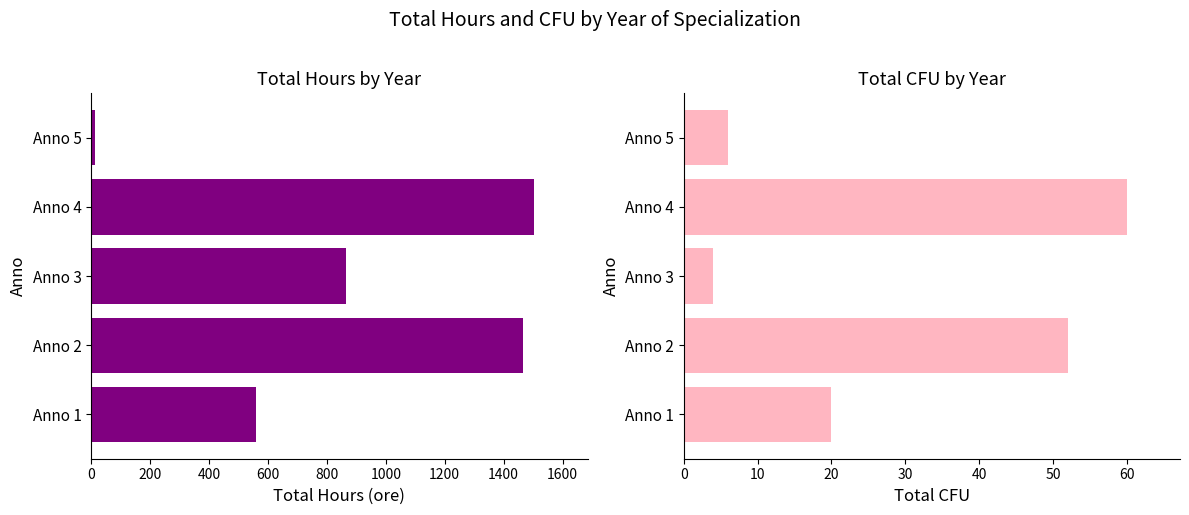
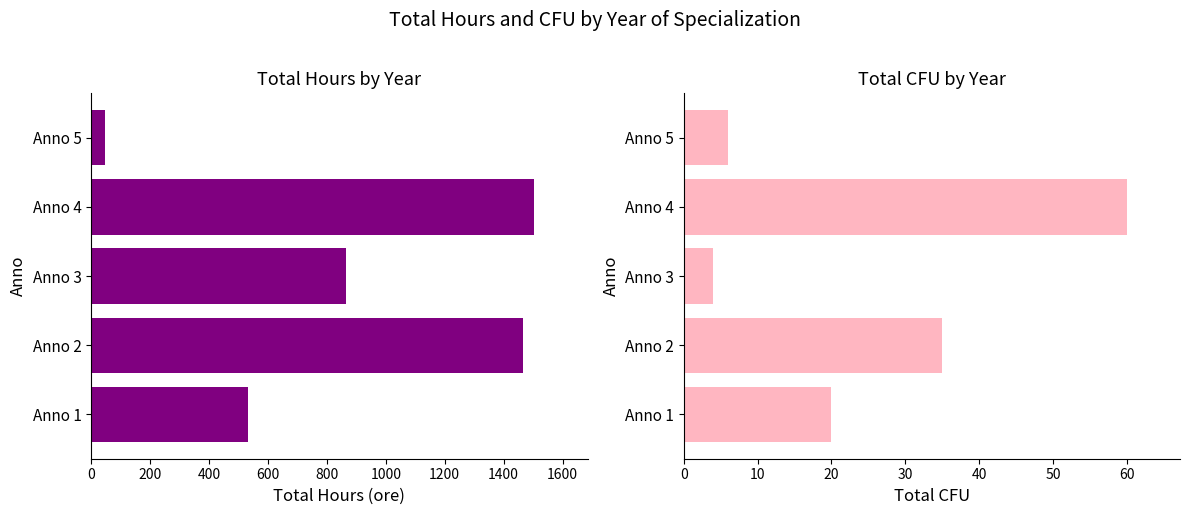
  {
    "Total Hours by Year": {
-     "Anno 5": 10,
+     "Anno 5": 50,
      "Anno 4": 1500,
      "Anno 3": 860,
      "Anno 2": 1460,
-     "Anno 1": 560
+     "Anno 1": 530
    },
    "Total CFU by Year": {
      "Anno 5": 6,
      "Anno 4": 60,
      "Anno 3": 4,
-     "Anno 2": 52,
+     "Anno 2": 35,
      "Anno 1": 20
    }
  }
